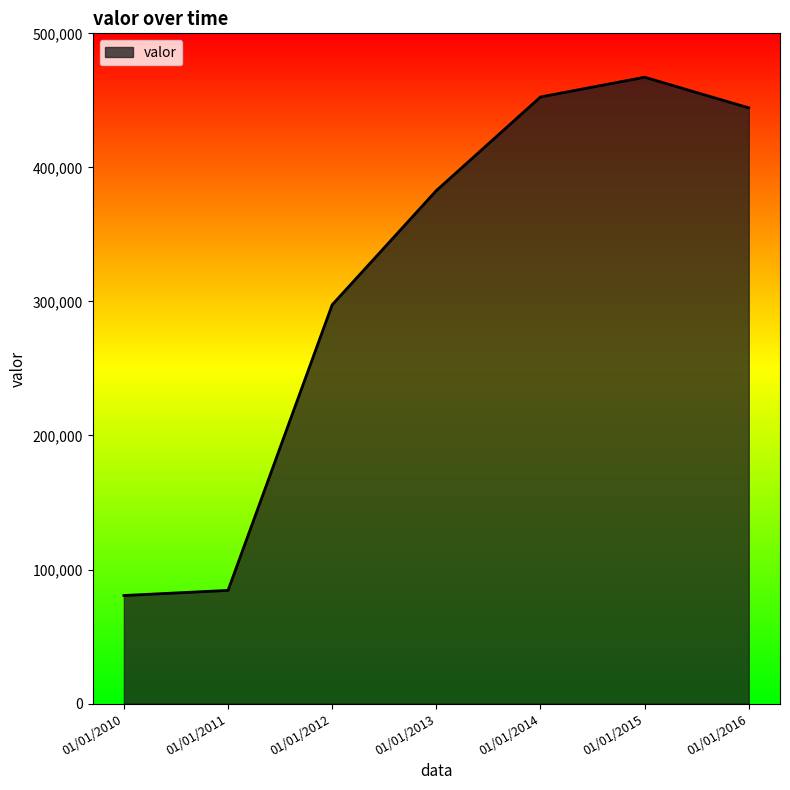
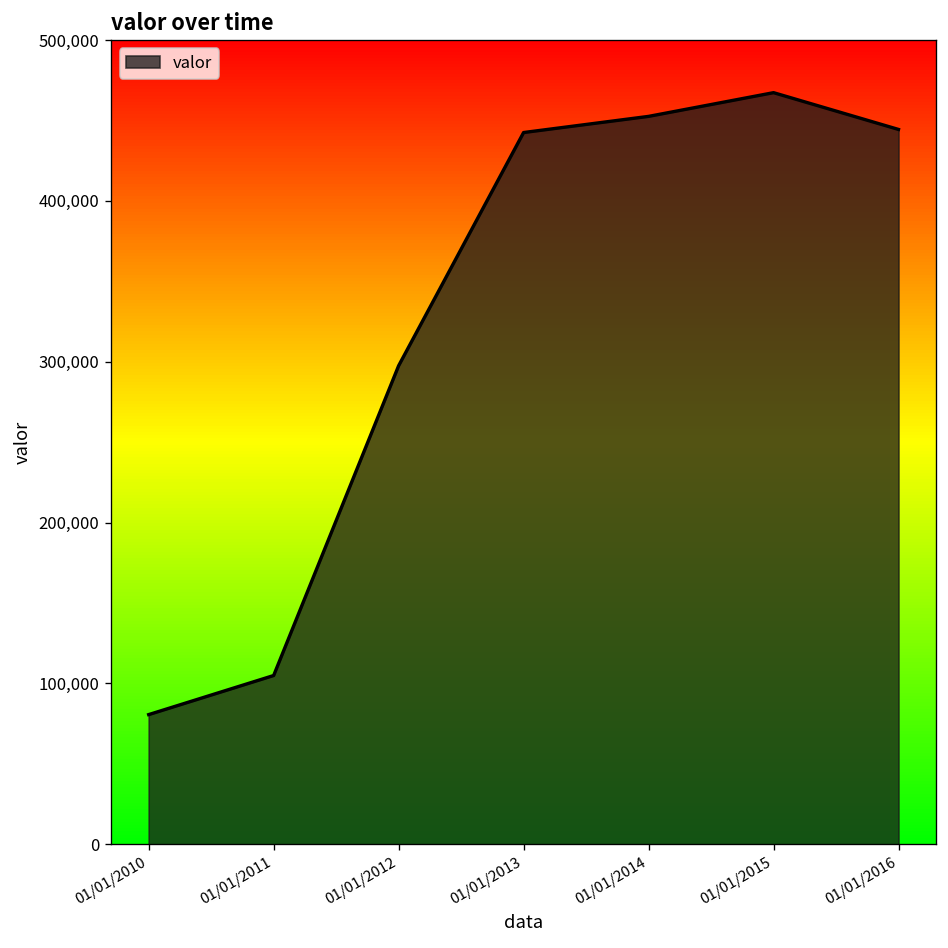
  {
    "01/01/2010": "81,000",
-   "01/01/2011": "84,000",
+   "01/01/2011": "105,000",
    "01/01/2012": "297,000",
-   "01/01/2013": "383,000",
+   "01/01/2013": "442,000",
    "01/01/2014": "453,000",
    "01/01/2015": "467,000",
    "01/01/2016": "444,000"
  }
